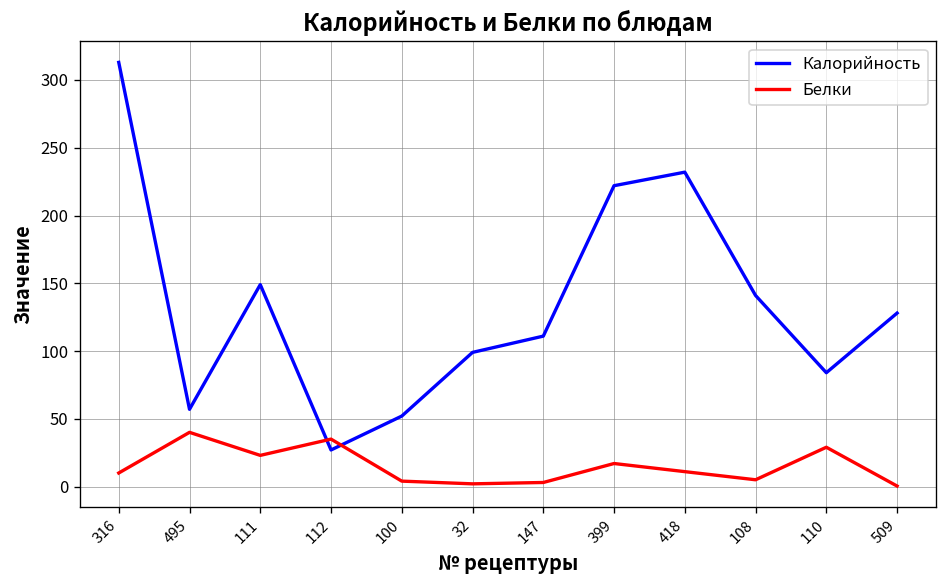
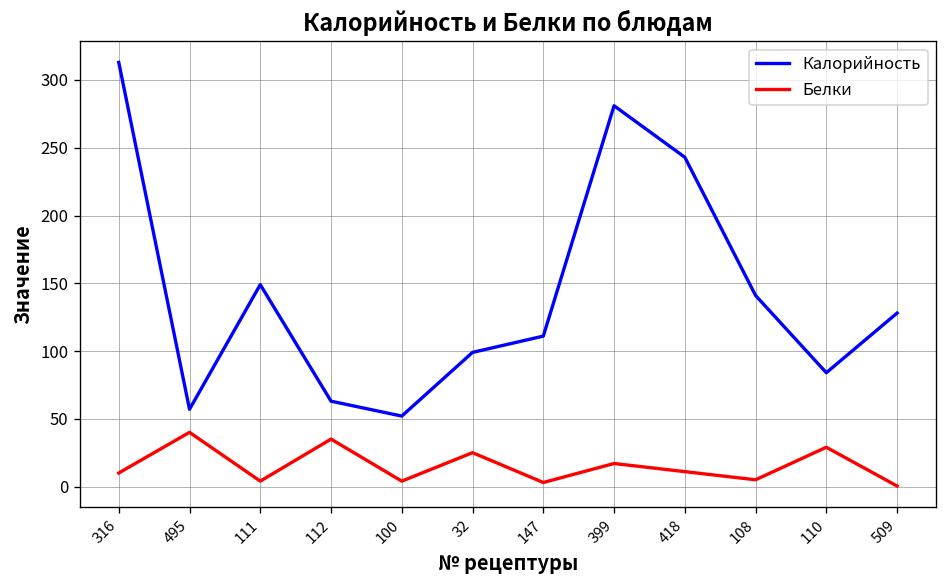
  {
    "Калорийность": {
      "316": 313,
      "495": 57,
      "111": 149,
-     "112": 27,
+     "112": 63,
      "100": 52,
      "32": 99,
      "147": 111,
-     "399": 222,
-     "418": 232,
+     "399": 281,
+     "418": 243,
      "108": 141,
      "110": 84,
      "509": 128
    },
    "Белки": {
      "316": 10,
      "495": 40,
-     "111": 23,
+     "111": 4,
      "112": 35,
      "100": 4,
-     "32": 2,
+     "32": 25,
      "147": 3,
      "399": 17,
      "418": 11,
      "108": 5,
      "110": 29,
      "509": 0
    }
  }
